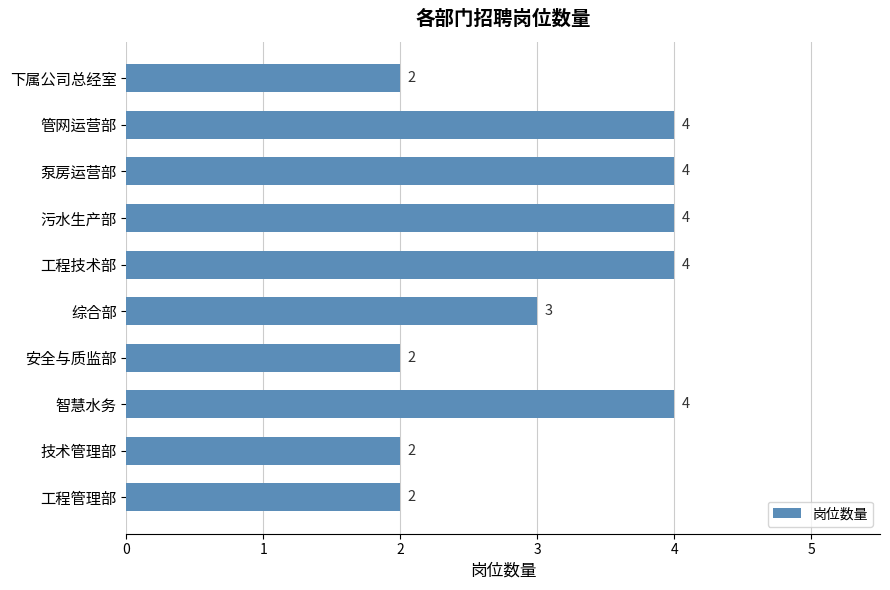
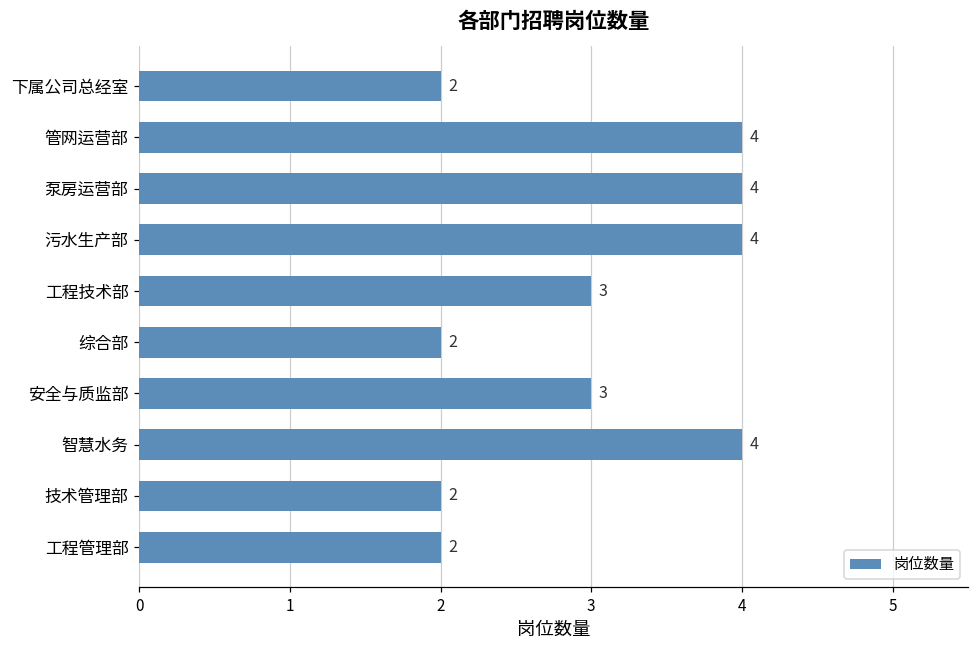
  {
    "下属公司总经室": 2,
    "管网运营部": 4,
    "泵房运营部": 4,
    "污水生产部": 4,
-   "工程技术部": 4,
-   "综合部": 3,
-   "安全与质监部": 2,
+   "工程技术部": 3,
+   "综合部": 2,
+   "安全与质监部": 3,
    "智慧水务": 4,
    "技术管理部": 2,
    "工程管理部": 2
  }
